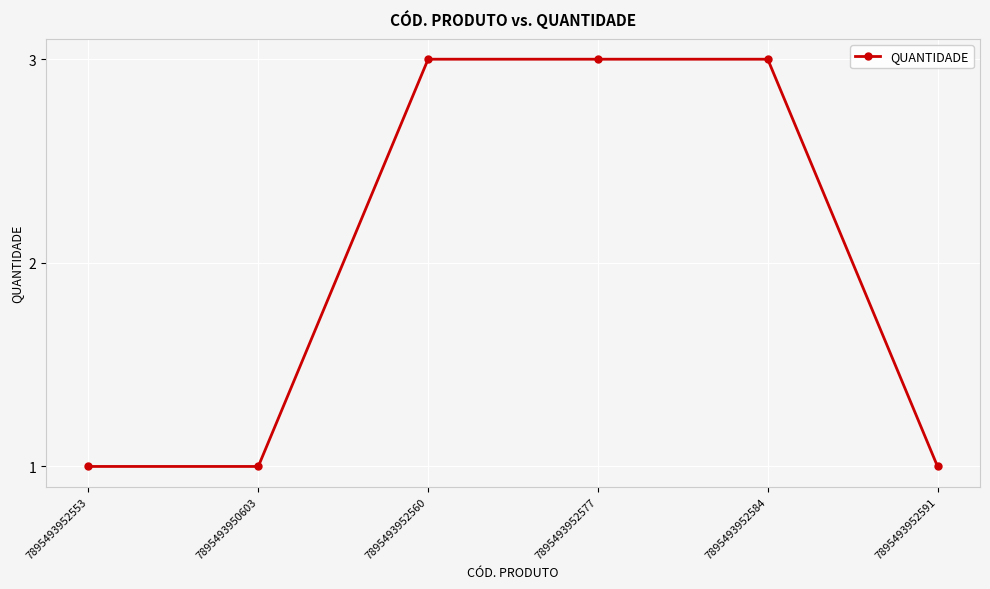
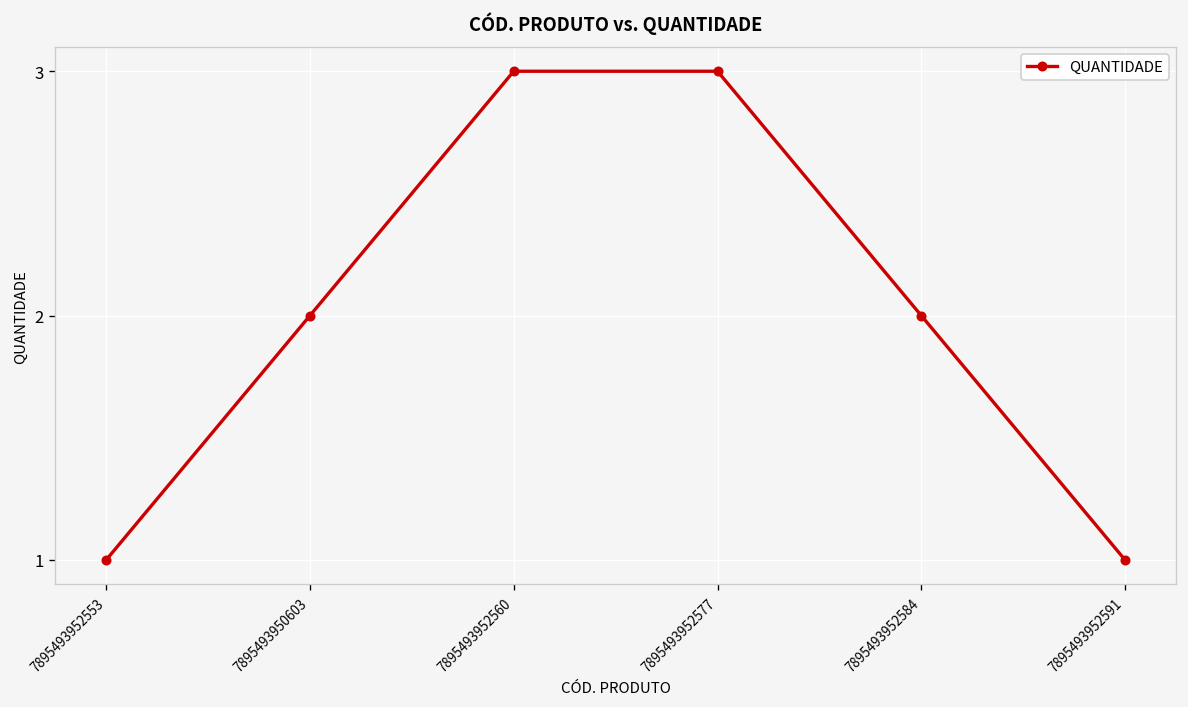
  {
    "7895493952553": 1,
-   "7895493950603": 1,
+   "7895493950603": 2,
    "7895493952560": 3,
    "7895493952577": 3,
-   "7895493952584": 3,
+   "7895493952584": 2,
    "7895493952591": 1
  }
